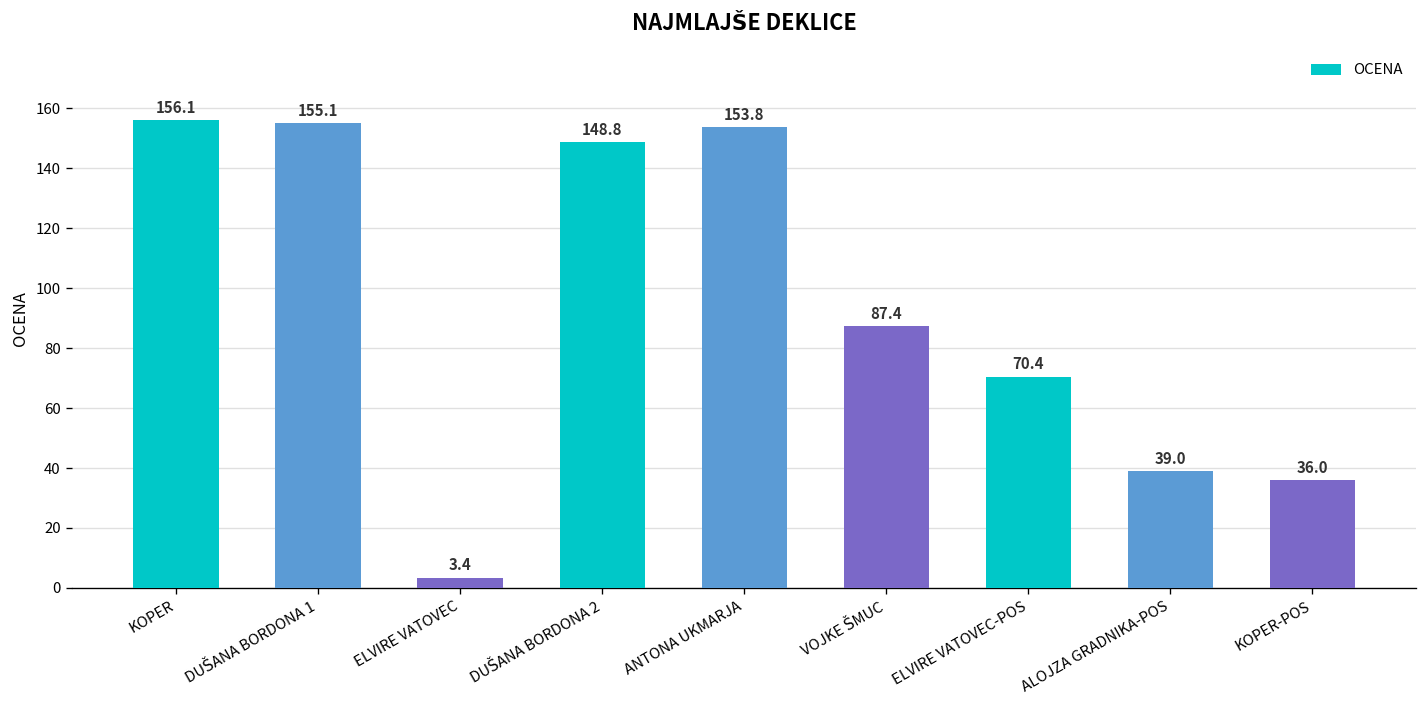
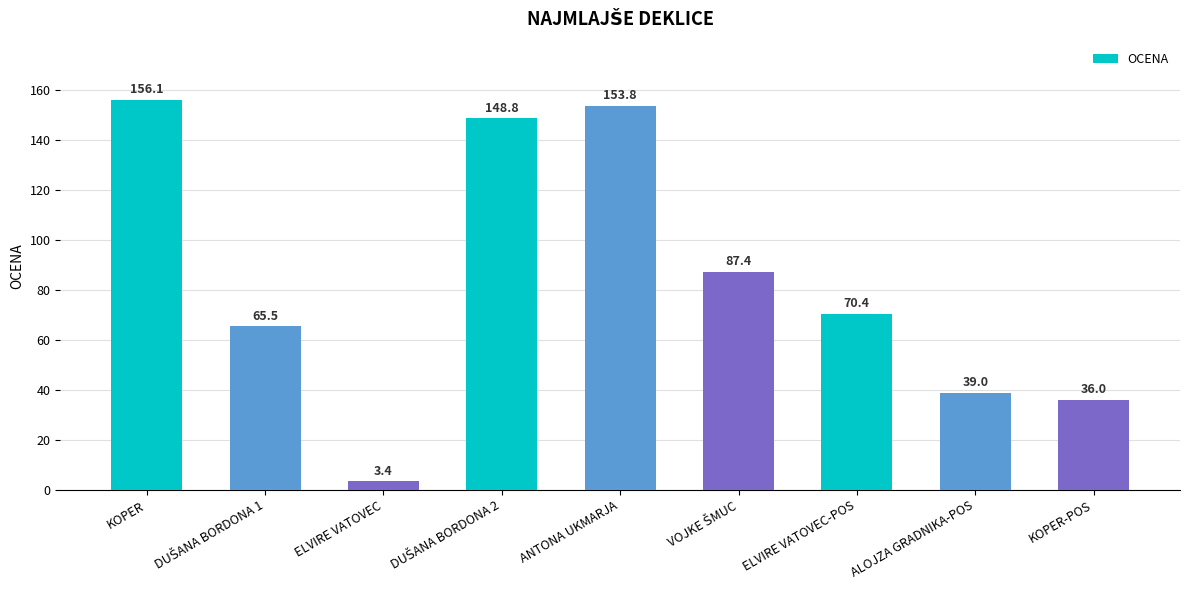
  {
    "KOPER": 156.1,
-   "DUŠANA BORDONA 1": 155.1,
+   "DUŠANA BORDONA 1": 65.5,
    "ELVIRE VATOVEC": 3.4,
    "DUŠANA BORDONA 2": 148.8,
    "ANTONA UKMARJA": 153.8,
    "VOJKE ŠMUC": 87.4,
    "ELVIRE VATOVEC-POS": 70.4,
    "ALOJZA GRADNIKA-POS": 39.0,
    "KOPER-POS": 36.0
  }
